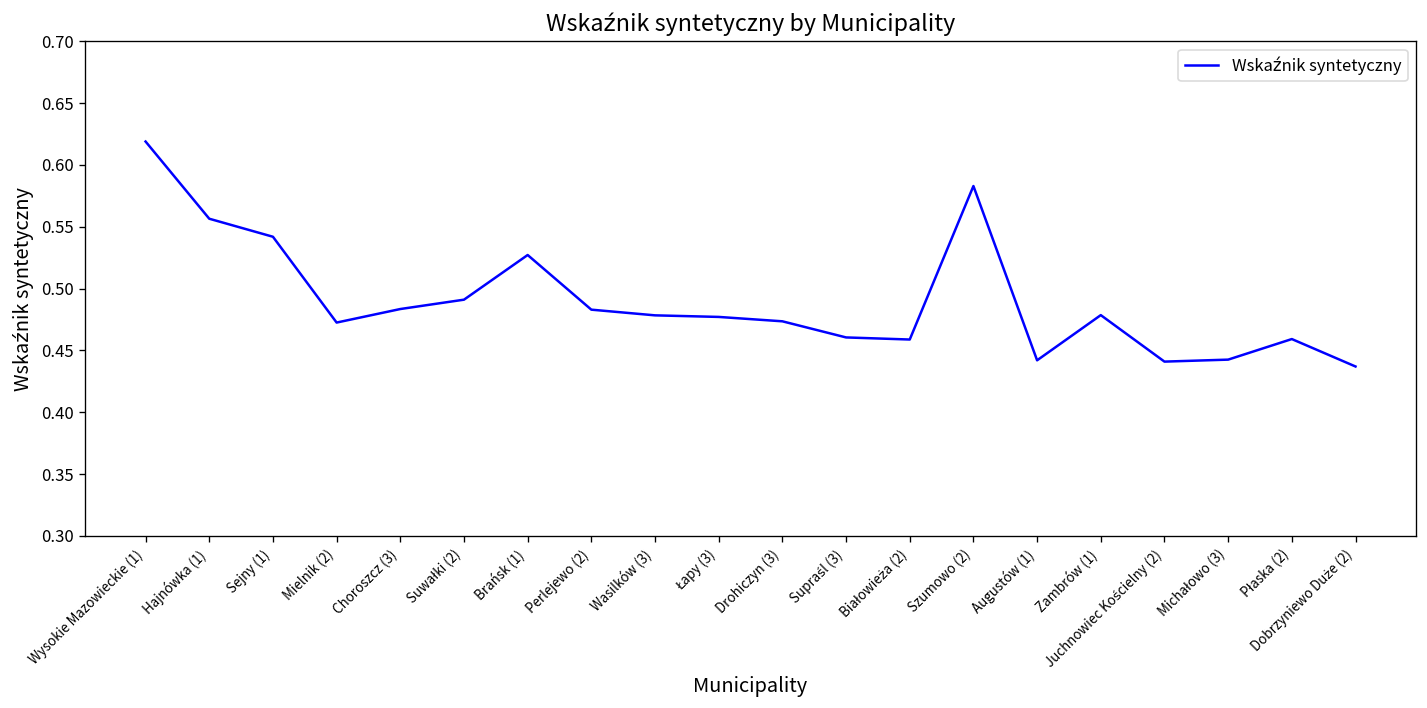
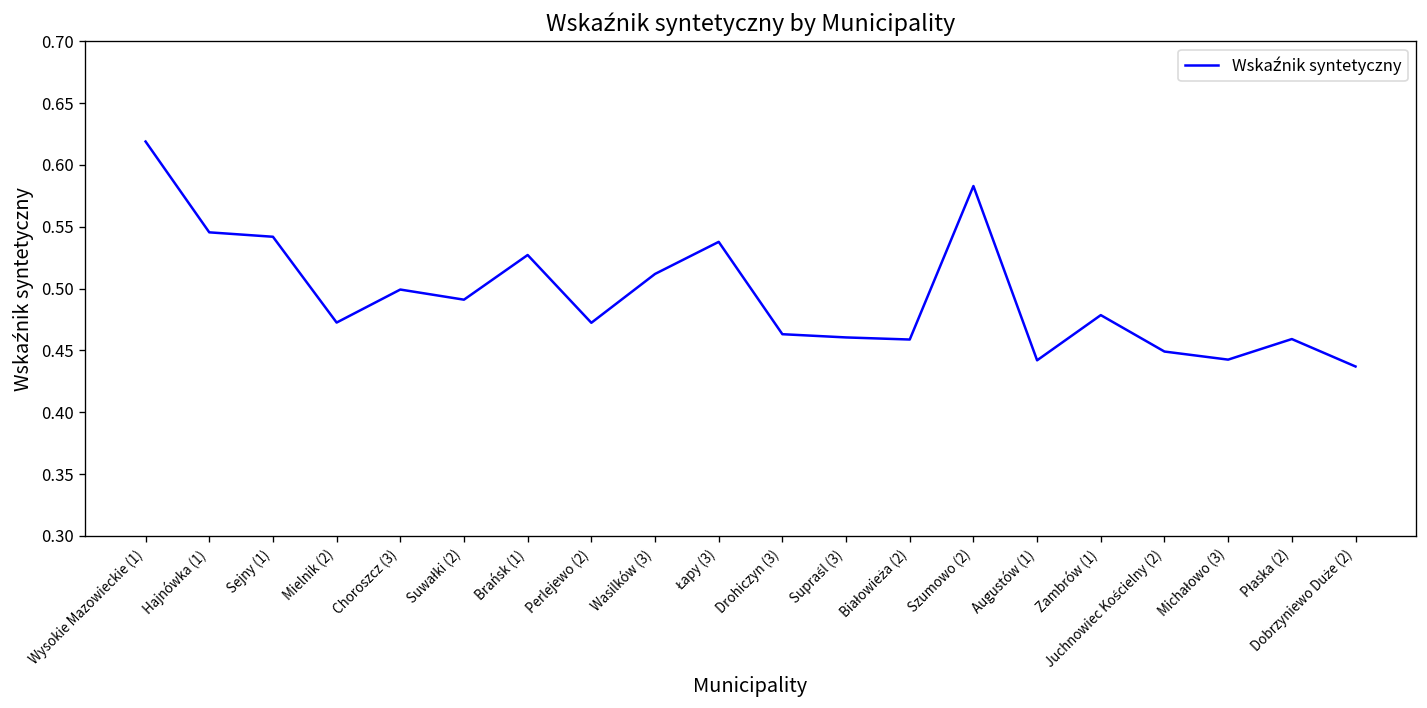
  {
    "Wysokie Mazowieckie (1)": 0.619,
-   "Hajnówka (1)": 0.556,
+   "Hajnówka (1)": 0.545,
    "Sejny (1)": 0.542,
    "Mielnik (2)": 0.473,
-   "Choroszcz (3)": 0.483,
+   "Choroszcz (3)": 0.499,
    "Suwałki (2)": 0.491,
    "Brańsk (1)": 0.527,
-   "Perlejewo (2)": 0.483,
-   "Wasilków (3)": 0.478,
-   "Łapy (3)": 0.477,
-   "Drohiczyn (3)": 0.474,
+   "Perlejewo (2)": 0.472,
+   "Wasilków (3)": 0.512,
+   "Łapy (3)": 0.538,
+   "Drohiczyn (3)": 0.463,
    "Supraśl (3)": 0.460,
    "Białowieża (2)": 0.459,
    "Szumowo (2)": 0.583,
    "Augustów (1)": 0.442,
    "Zambrów (1)": 0.479,
-   "Juchnowiec Kościelny (2)": 0.441,
+   "Juchnowiec Kościelny (2)": 0.449,
    "Michałowo (3)": 0.443,
    "Płaska (2)": 0.459,
    "Dobrzyniewo Duże (2)": 0.437
  }
